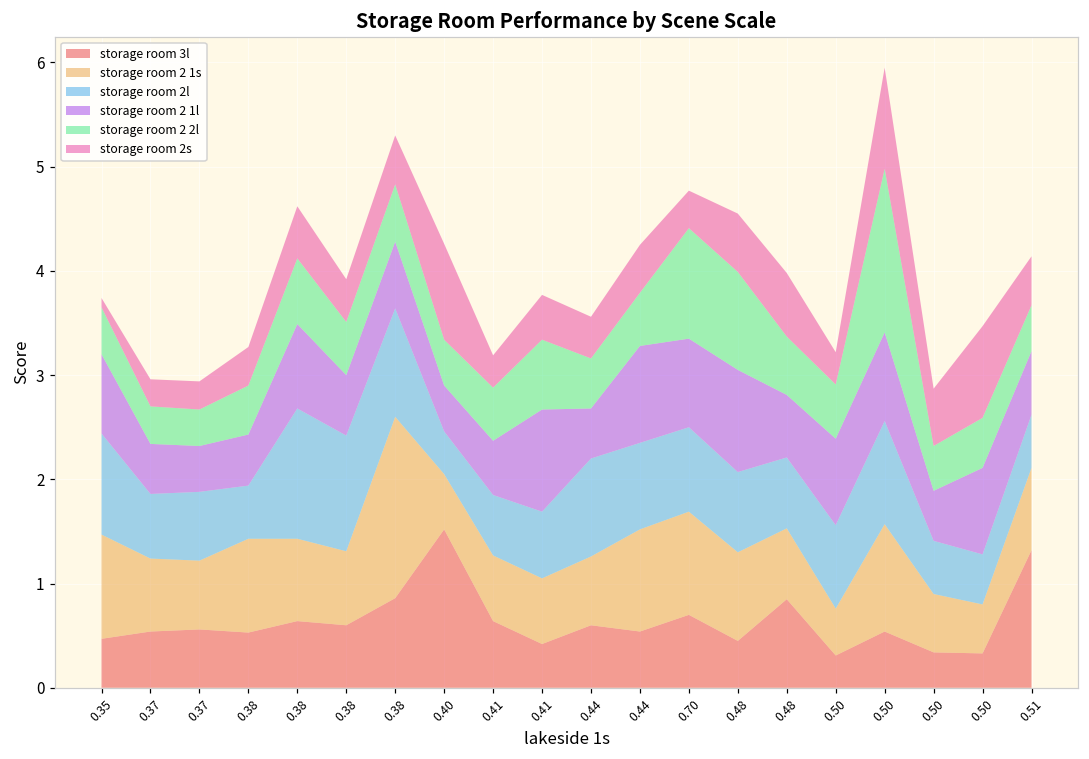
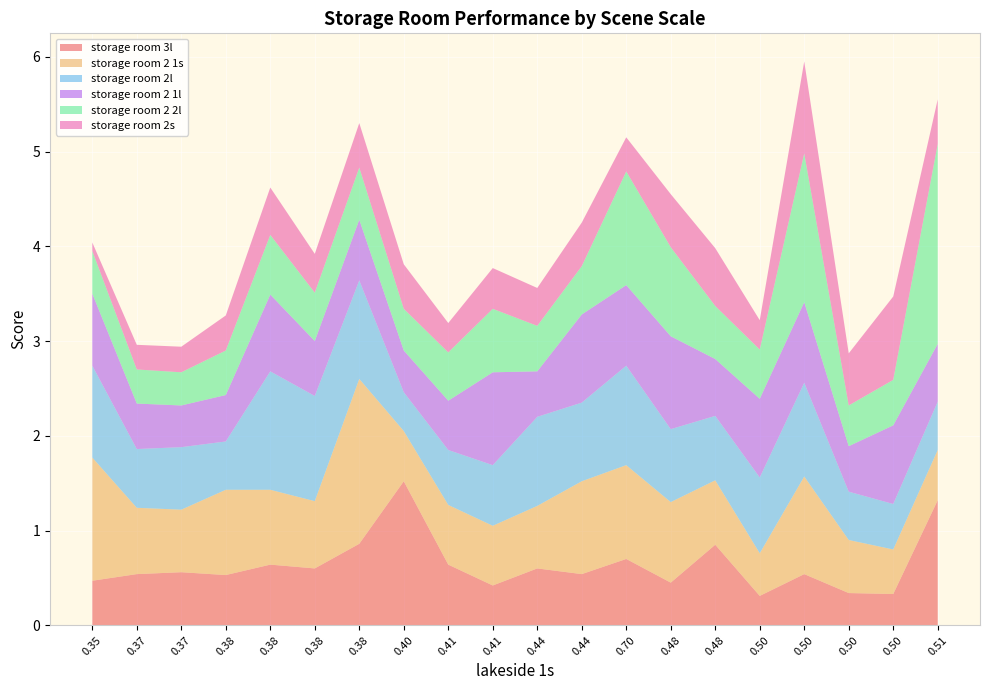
  {
    "storage room 3l": {
      "0.35": 0.5,
      "0.40": 1.5,
      "0.70": 0.7,
      "0.51": 1.3
    },
    "storage room 2 1s": {
-     "0.35": 1.0,
+     "0.35": 1.3,
      "0.40": 0.5,
      "0.70": 1.0,
-     "0.51": 0.8
+     "0.51": 0.5
    },
    "storage room 2l": {
      "0.35": 1.0,
      "0.40": 0.4,
-     "0.70": 0.8,
+     "0.70": 1.1,
      "0.51": 0.5
    },
    "storage room 2 1l": {
      "0.35": 0.8,
      "0.40": 0.4,
      "0.70": 0.9,
      "0.51": 0.6
    },
    "storage room 2 2l": {
      "0.35": 0.5,
      "0.40": 0.4,
-     "0.70": 1.1,
-     "0.51": 0.4
+     "0.70": 1.2,
+     "0.51": 2.1
    },
    "storage room 2s": {
      "0.35": 0.1,
-     "0.40": 0.9,
+     "0.40": 0.5,
      "0.70": 0.4,
      "0.51": 0.5
    }
  }
